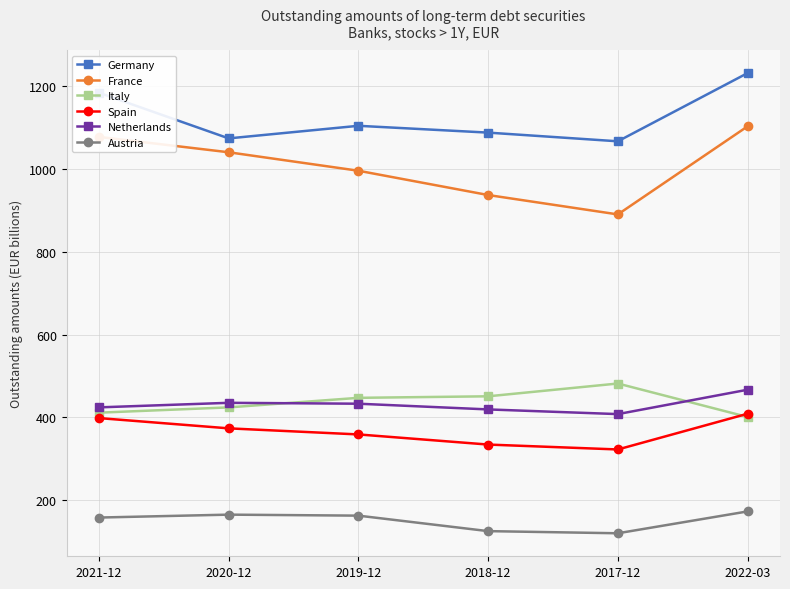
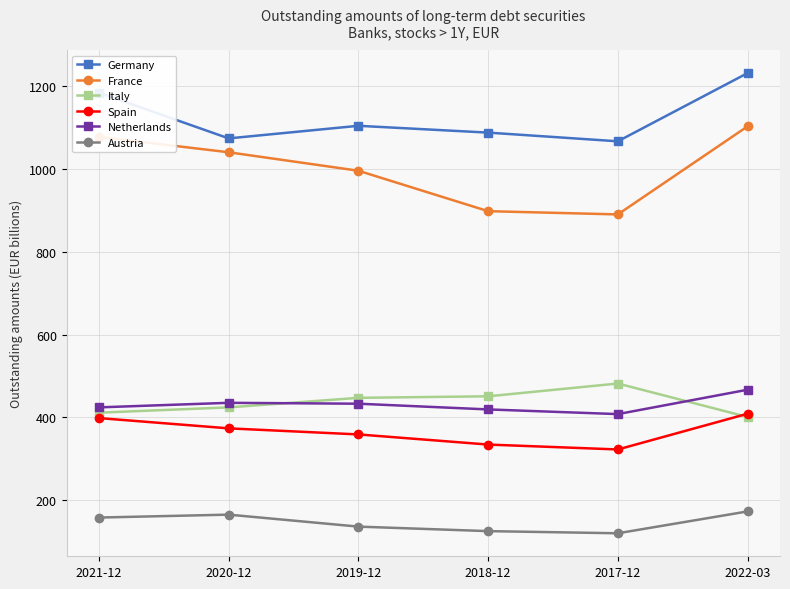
  {
    "Germany": {
      "2020-12": 1070,
      "2019-12": 1100,
      "2018-12": 1090,
      "2017-12": 1070,
      "2022-03": 1230
    },
    "France": {
      "2020-12": 1040,
      "2019-12": 1000,
-     "2018-12": 940,
+     "2018-12": 900,
      "2017-12": 890,
      "2022-03": 1100
    },
    "Italy": {
      "2021-12": 410,
      "2020-12": 420,
      "2019-12": 450,
      "2018-12": 450,
      "2017-12": 480,
      "2022-03": 400
    },
    "Spain": {
      "2021-12": 400,
      "2020-12": 370,
      "2019-12": 360,
      "2018-12": 330,
      "2017-12": 320,
      "2022-03": 410
    },
    "Netherlands": {
      "2021-12": 420,
      "2020-12": 440,
      "2019-12": 430,
      "2018-12": 420,
      "2017-12": 410,
      "2022-03": 470
    },
    "Austria": {
      "2021-12": 160,
      "2020-12": 170,
-     "2019-12": 160,
+     "2019-12": 140,
      "2018-12": 130,
      "2017-12": 120,
      "2022-03": 170
    }
  }
